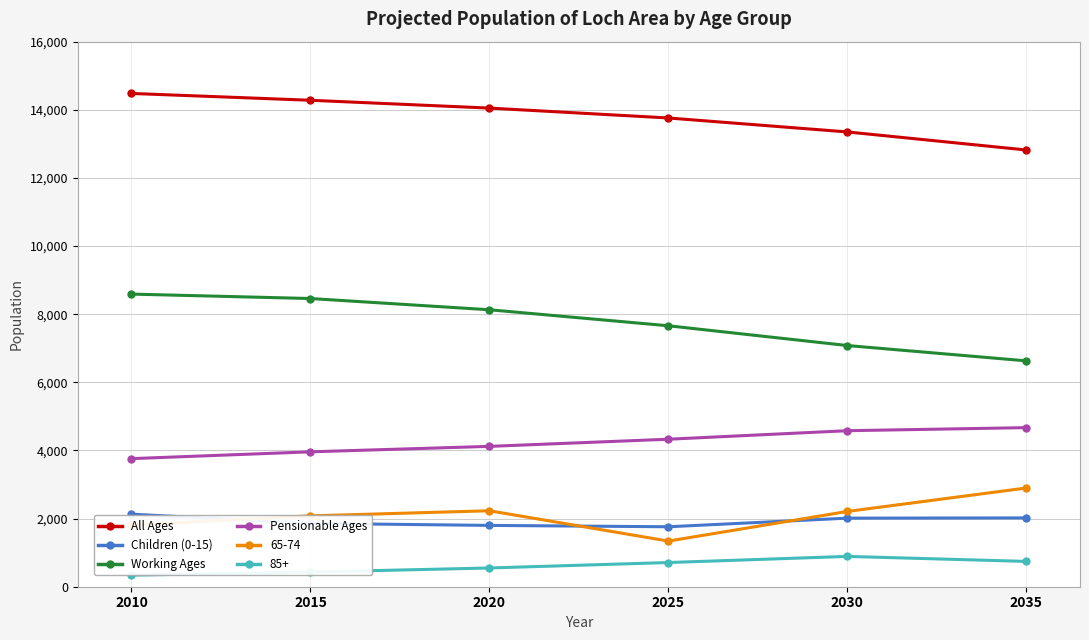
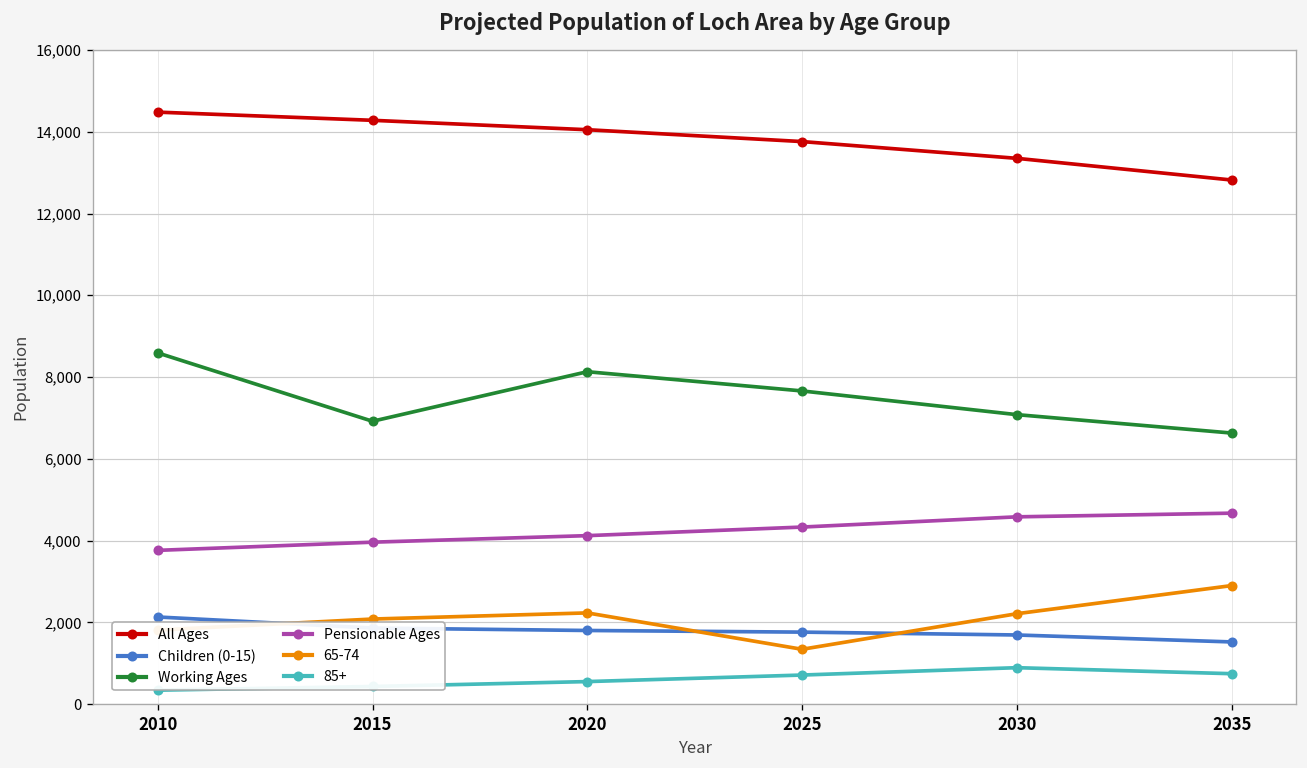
  {
    "All Ages": {
      "2010": "14,500",
      "2015": "14,300",
      "2020": "14,100",
      "2025": "13,800",
      "2030": "13,400",
      "2035": "12,800"
    },
    "Children (0-15)": {
      "2010": "2,100",
      "2020": "1,800",
      "2025": "1,800",
-     "2030": "2,000",
-     "2035": "2,000"
+     "2030": "1,700",
+     "2035": "1,500"
    },
    "Working Ages": {
      "2010": "8,600",
-     "2015": "8,500",
+     "2015": "6,900",
      "2020": "8,100",
      "2025": "7,700",
      "2030": "7,100",
      "2035": "6,600"
    },
    "Pensionable Ages": {
      "2010": "3,800",
      "2015": "4,000",
      "2020": "4,100",
      "2025": "4,300",
      "2030": "4,600",
      "2035": "4,700"
    },
    "65-74": {
      "2020": "2,200",
      "2025": "1,300",
      "2030": "2,200",
      "2035": "2,900"
    },
    "85+": {
      "2020": "600",
      "2025": "700",
      "2030": "900",
      "2035": "700"
    }
  }
